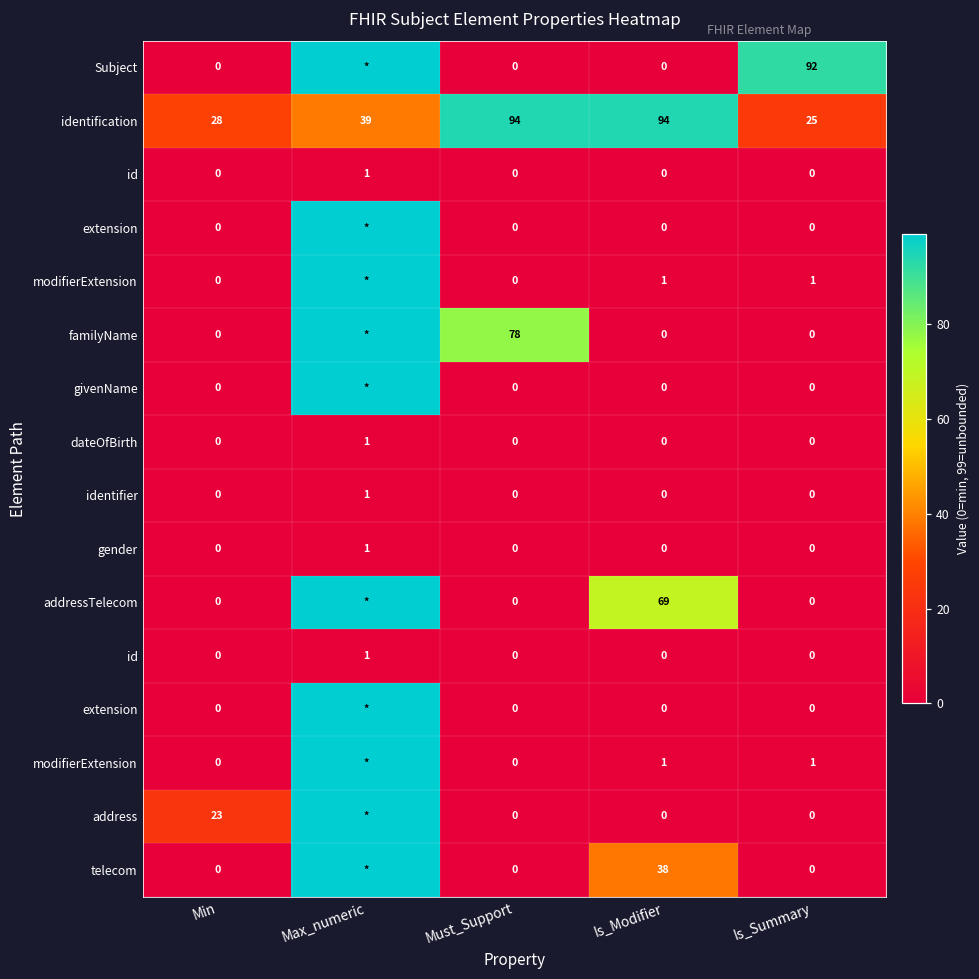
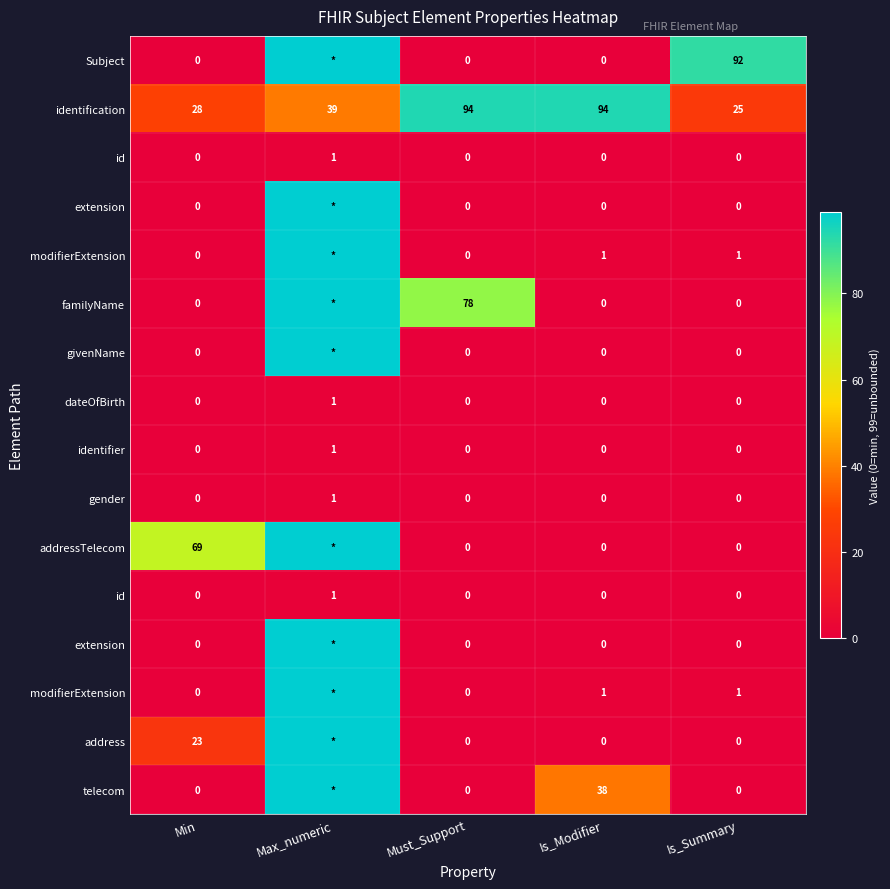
  {
    "Subject": {
      "Min": 0,
      "Must_Support": 0,
      "Is_Modifier": 0,
      "Is_Summary": 92
    },
    "identification": {
      "Min": 28,
      "Max_numeric": 39,
      "Must_Support": 94,
      "Is_Modifier": 94,
      "Is_Summary": 25
    },
    "familyName": {
      "Min": 0,
      "Must_Support": 78,
      "Is_Modifier": 0,
      "Is_Summary": 0
    },
    "givenName": {
      "Min": 0,
      "Must_Support": 0,
      "Is_Modifier": 0,
      "Is_Summary": 0
    },
    "dateOfBirth": {
      "Min": 0,
      "Max_numeric": 1,
      "Must_Support": 0,
      "Is_Modifier": 0,
      "Is_Summary": 0
    },
    "identifier": {
      "Min": 0,
      "Max_numeric": 1,
      "Must_Support": 0,
      "Is_Modifier": 0,
      "Is_Summary": 0
    },
    "gender": {
      "Min": 0,
      "Max_numeric": 1,
      "Must_Support": 0,
      "Is_Modifier": 0,
      "Is_Summary": 0
    },
    "addressTelecom": {
-     "Min": 0,
+     "Min": 69,
      "Must_Support": 0,
-     "Is_Modifier": 69,
+     "Is_Modifier": 0,
      "Is_Summary": 0
    },
    "address": {
      "Min": 23,
      "Must_Support": 0,
      "Is_Modifier": 0,
      "Is_Summary": 0
    },
    "telecom": {
      "Min": 0,
      "Must_Support": 0,
      "Is_Modifier": 38,
      "Is_Summary": 0
    }
  }
